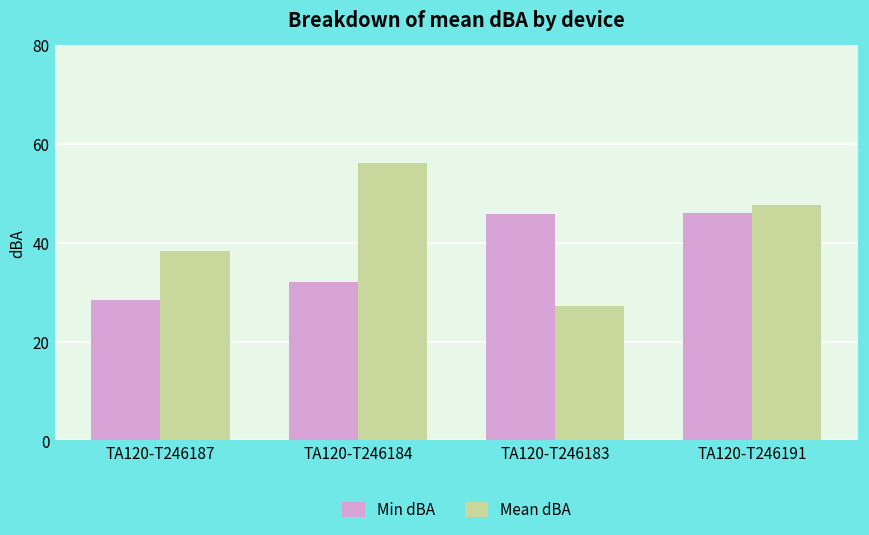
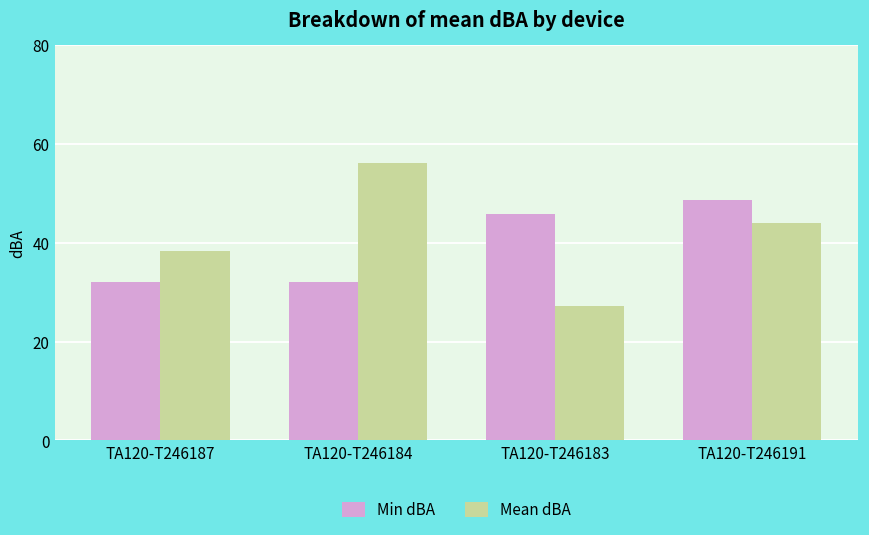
  {
    "Min dBA": {
-     "TA120-T246187": 29,
+     "TA120-T246187": 32,
      "TA120-T246184": 32,
      "TA120-T246183": 46,
-     "TA120-T246191": 46
+     "TA120-T246191": 49
    },
    "Mean dBA": {
      "TA120-T246187": 38,
      "TA120-T246184": 56,
      "TA120-T246183": 27,
-     "TA120-T246191": 48
+     "TA120-T246191": 44
    }
  }
